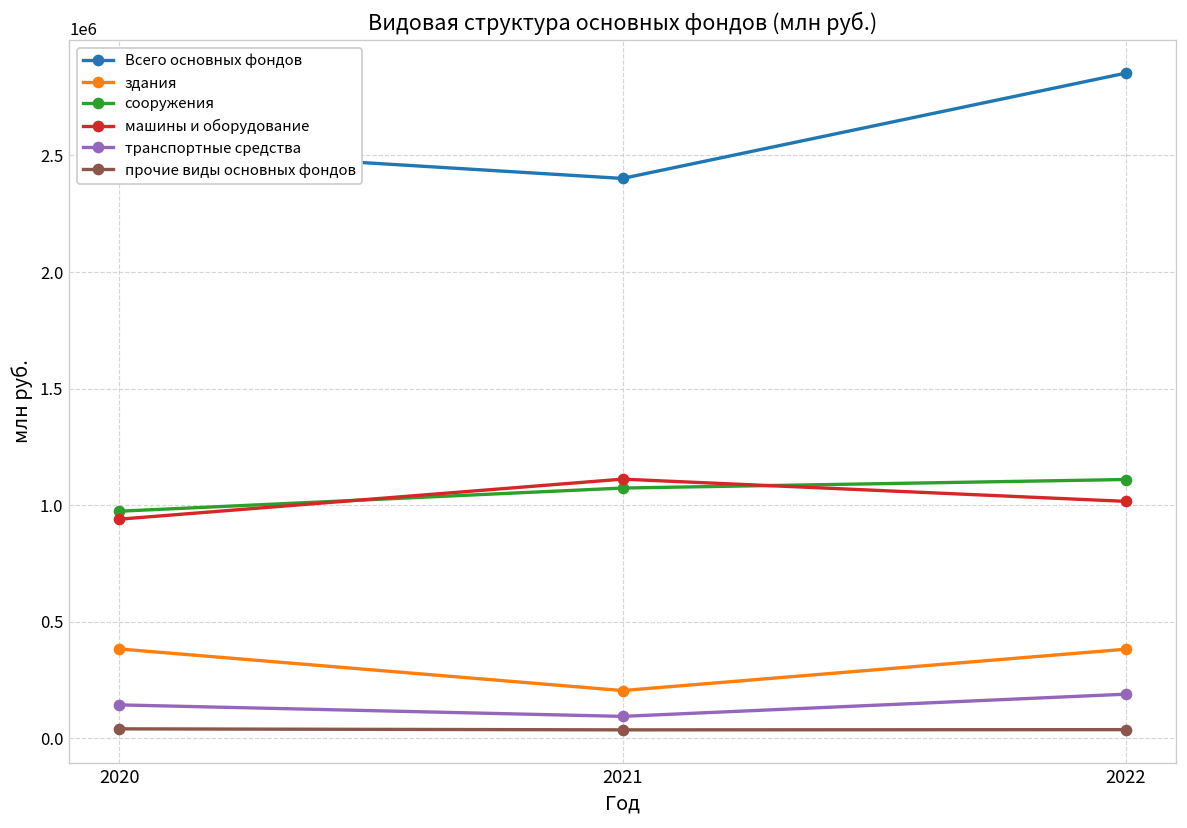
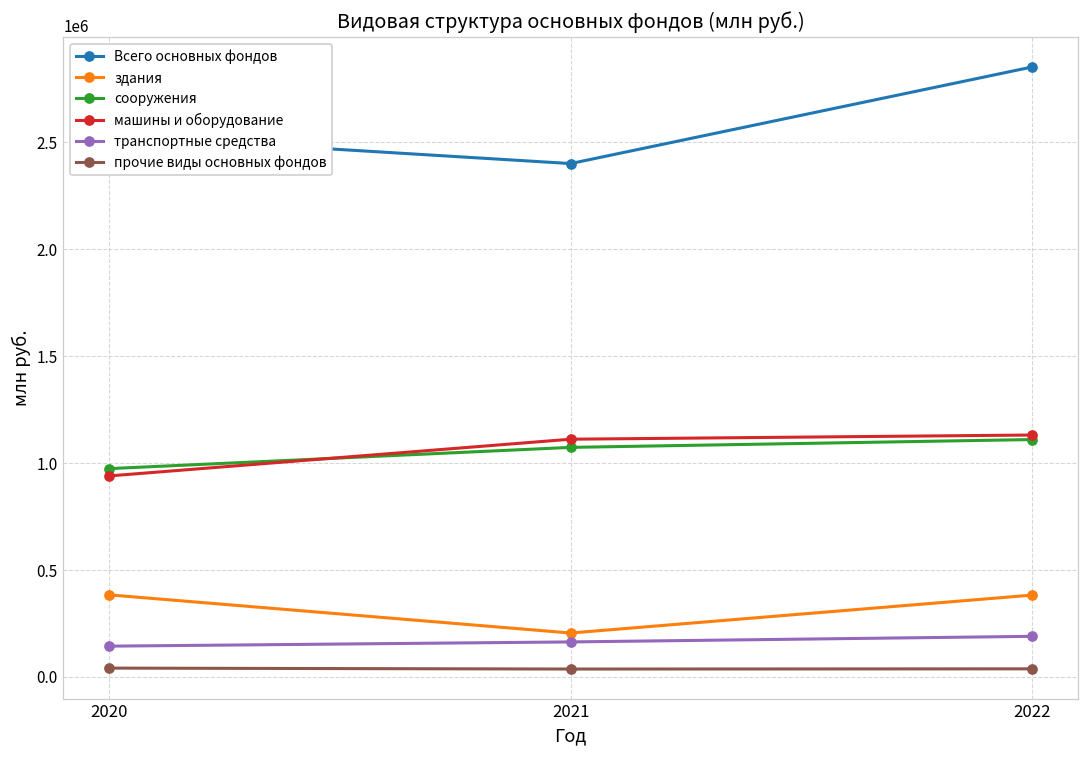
  {
    "Всего основных фондов": {
      "2021": 2400000,
      "2022": 2850000
    },
    "здания": {
      "2020": 380000,
      "2021": 210000,
      "2022": 380000
    },
    "сооружения": {
      "2020": 970000,
      "2021": 1070000,
      "2022": 1110000
    },
    "машины и оборудование": {
      "2020": 940000,
      "2021": 1110000,
-     "2022": 1020000
+     "2022": 1130000
    },
    "транспортные средства": {
      "2020": 140000,
-     "2021": 90000,
+     "2021": 160000,
      "2022": 190000
    },
    "прочие виды основных фондов": {
      "2020": 40000,
      "2021": 40000,
      "2022": 40000
    }
  }
